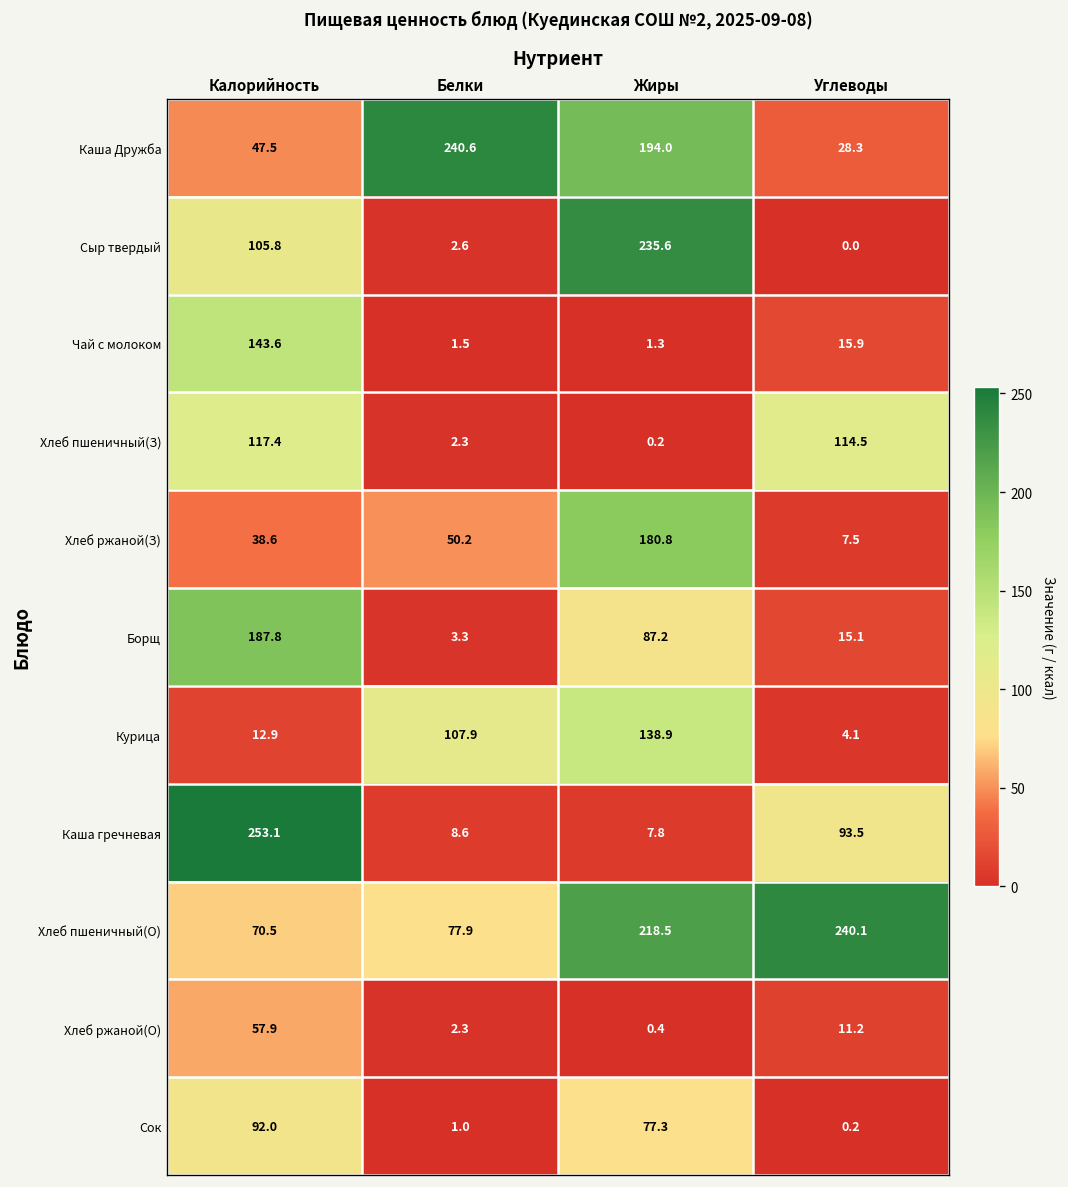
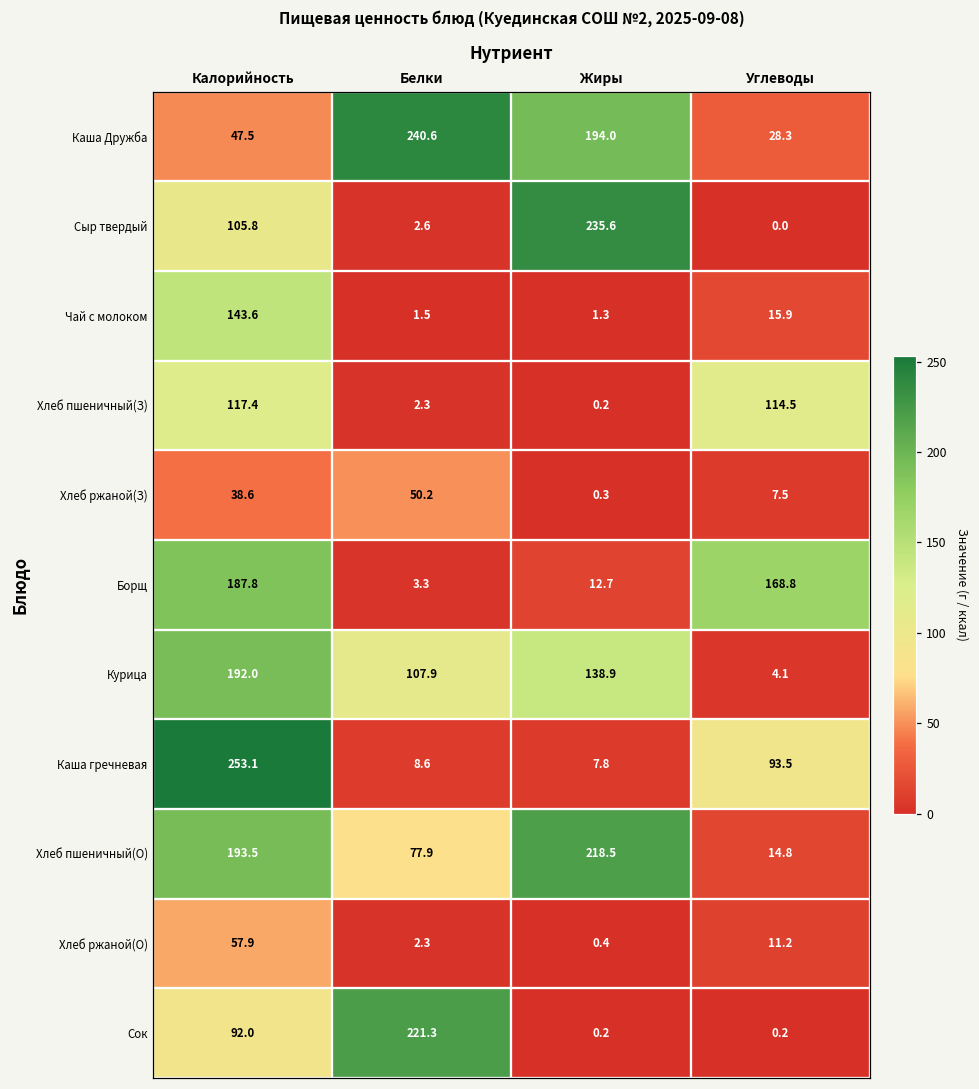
  {
    "Каша Дружба": {
      "Калорийность": 47.5,
      "Белки": 240.6,
      "Жиры": 194.0,
      "Углеводы": 28.3
    },
    "Сыр твердый": {
      "Калорийность": 105.8,
      "Белки": 2.6,
      "Жиры": 235.6,
      "Углеводы": 0.0
    },
    "Чай с молоком": {
      "Калорийность": 143.6,
      "Белки": 1.5,
      "Жиры": 1.3,
      "Углеводы": 15.9
    },
    "Хлеб пшеничный(З)": {
      "Калорийность": 117.4,
      "Белки": 2.3,
      "Жиры": 0.2,
      "Углеводы": 114.5
    },
    "Хлеб ржаной(З)": {
      "Калорийность": 38.6,
      "Белки": 50.2,
-     "Жиры": 180.8,
+     "Жиры": 0.3,
      "Углеводы": 7.5
    },
    "Борщ": {
      "Калорийность": 187.8,
      "Белки": 3.3,
-     "Жиры": 87.2,
-     "Углеводы": 15.1
+     "Жиры": 12.7,
+     "Углеводы": 168.8
    },
    "Курица": {
-     "Калорийность": 12.9,
+     "Калорийность": 192.0,
      "Белки": 107.9,
      "Жиры": 138.9,
      "Углеводы": 4.1
    },
    "Каша гречневая": {
      "Калорийность": 253.1,
      "Белки": 8.6,
      "Жиры": 7.8,
      "Углеводы": 93.5
    },
    "Хлеб пшеничный(О)": {
-     "Калорийность": 70.5,
+     "Калорийность": 193.5,
      "Белки": 77.9,
      "Жиры": 218.5,
-     "Углеводы": 240.1
+     "Углеводы": 14.8
    },
    "Хлеб ржаной(О)": {
      "Калорийность": 57.9,
      "Белки": 2.3,
      "Жиры": 0.4,
      "Углеводы": 11.2
    },
    "Сок": {
      "Калорийность": 92.0,
-     "Белки": 1.0,
-     "Жиры": 77.3,
+     "Белки": 221.3,
+     "Жиры": 0.2,
      "Углеводы": 0.2
    }
  }
